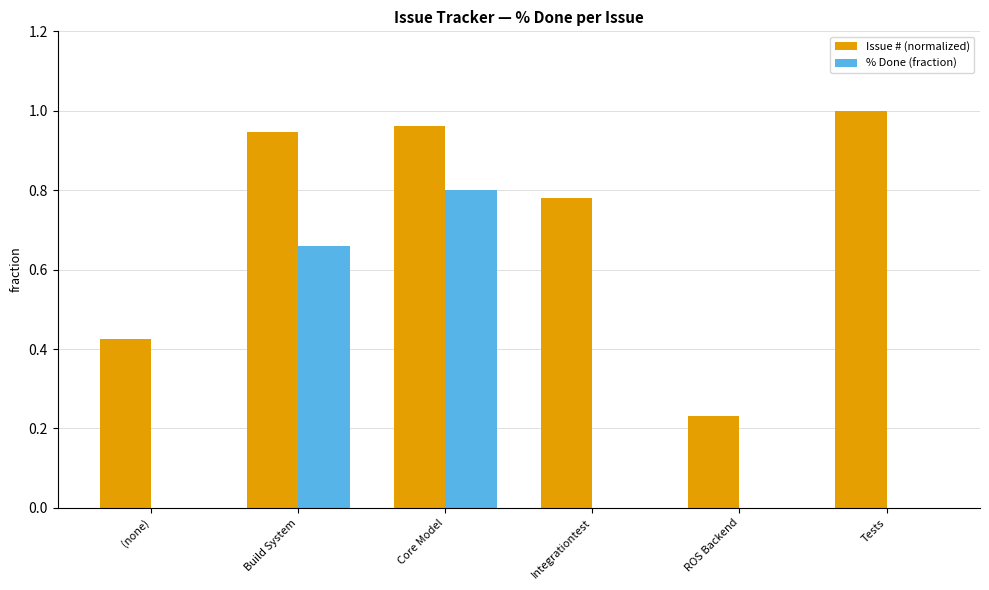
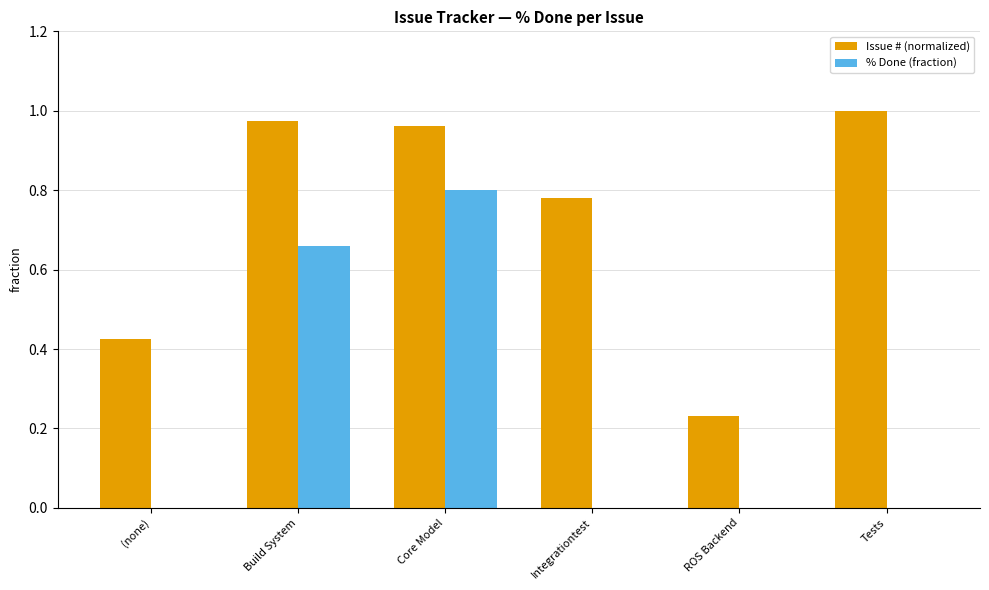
  {
    "Issue # (normalized)": {
      "(none)": 0.43,
-     "Build System": 0.95,
+     "Build System": 0.98,
      "Core Model": 0.96,
      "Integrationtest": 0.78,
      "ROS Backend": 0.23,
      "Tests": 1.00
    },
    "% Done (fraction)": {
      "(none)": 0.00,
      "Build System": 0.66,
      "Core Model": 0.80,
      "Integrationtest": 0.00,
      "ROS Backend": 0.00,
      "Tests": 0.00
    }
  }
